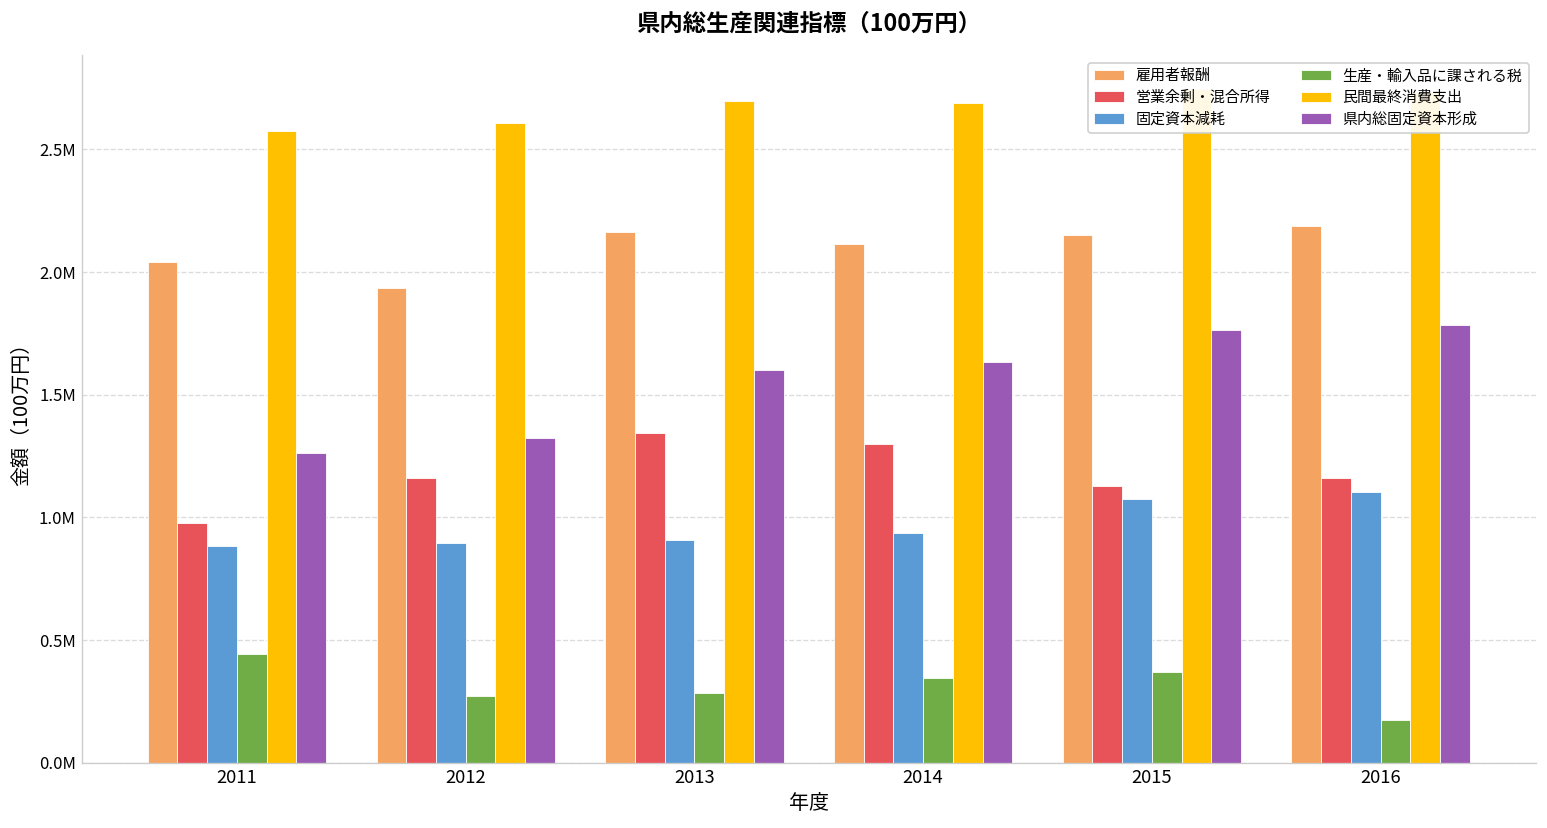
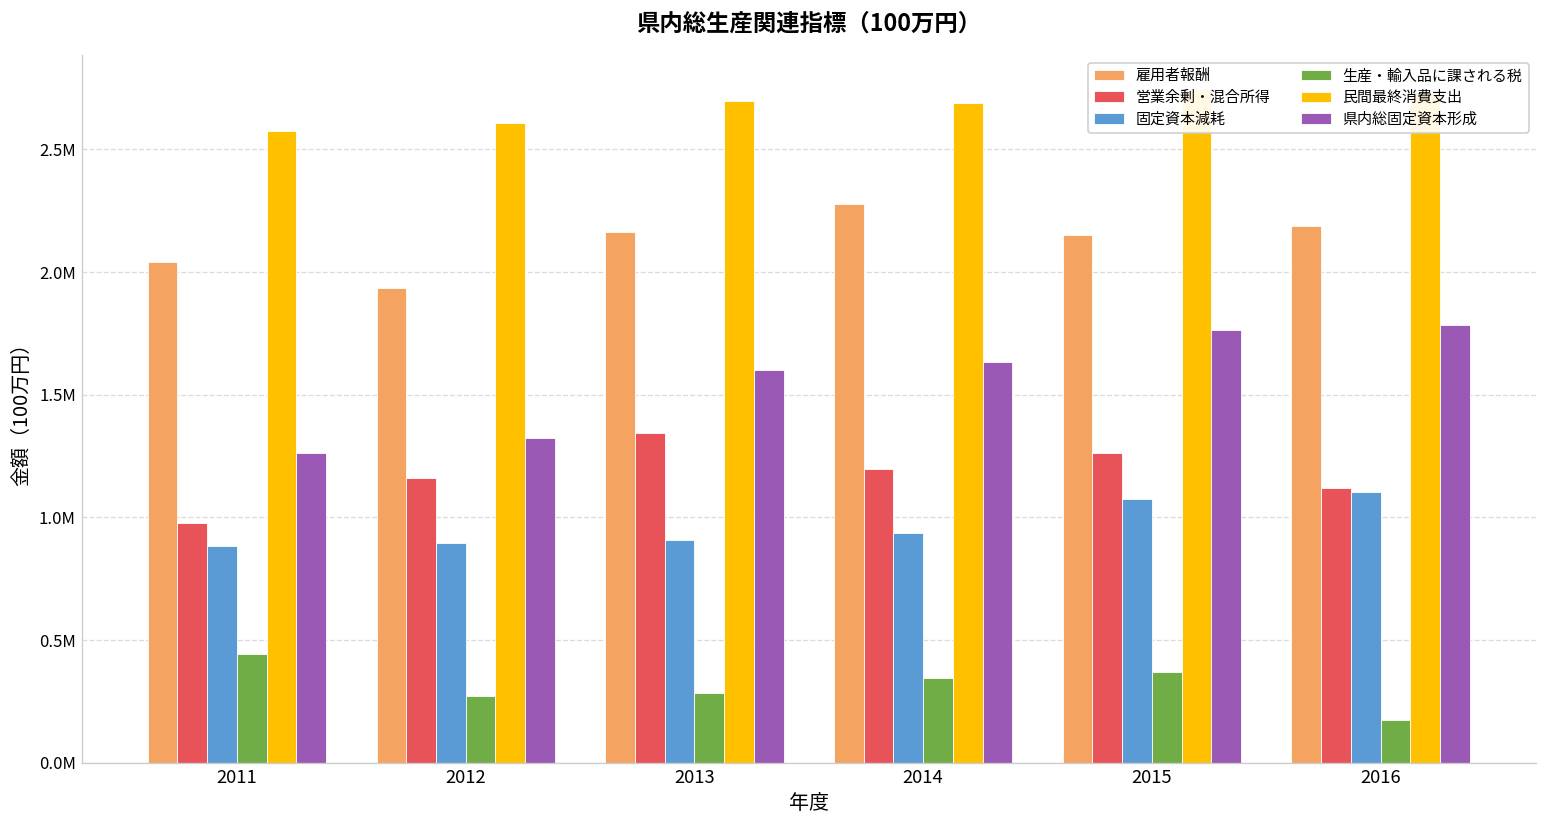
  {
    "雇用者報酬": {
      "2011": 2040000,
      "2012": 1940000,
      "2013": 2160000,
-     "2014": 2110000,
+     "2014": 2280000,
      "2015": 2150000,
      "2016": 2190000
    },
    "営業余剰・混合所得": {
      "2011": 980000,
      "2012": 1160000,
      "2013": 1340000,
-     "2014": 1300000,
-     "2015": 1130000,
-     "2016": 1160000
+     "2014": 1200000,
+     "2015": 1260000,
+     "2016": 1120000
    },
    "固定資本減耗": {
      "2011": 880000,
      "2012": 900000,
      "2013": 910000,
      "2014": 940000,
      "2015": 1070000,
      "2016": 1100000
    },
    "生産・輸入品に課される税": {
      "2011": 440000,
      "2012": 270000,
      "2013": 290000,
      "2014": 350000,
      "2015": 370000,
      "2016": 180000
    },
    "民間最終消費支出": {
      "2011": 2570000,
      "2012": 2610000,
      "2013": 2700000,
      "2014": 2690000
    },
    "県内総固定資本形成": {
      "2011": 1260000,
      "2012": 1330000,
      "2013": 1600000,
      "2014": 1630000,
      "2015": 1760000,
      "2016": 1790000
    }
  }
